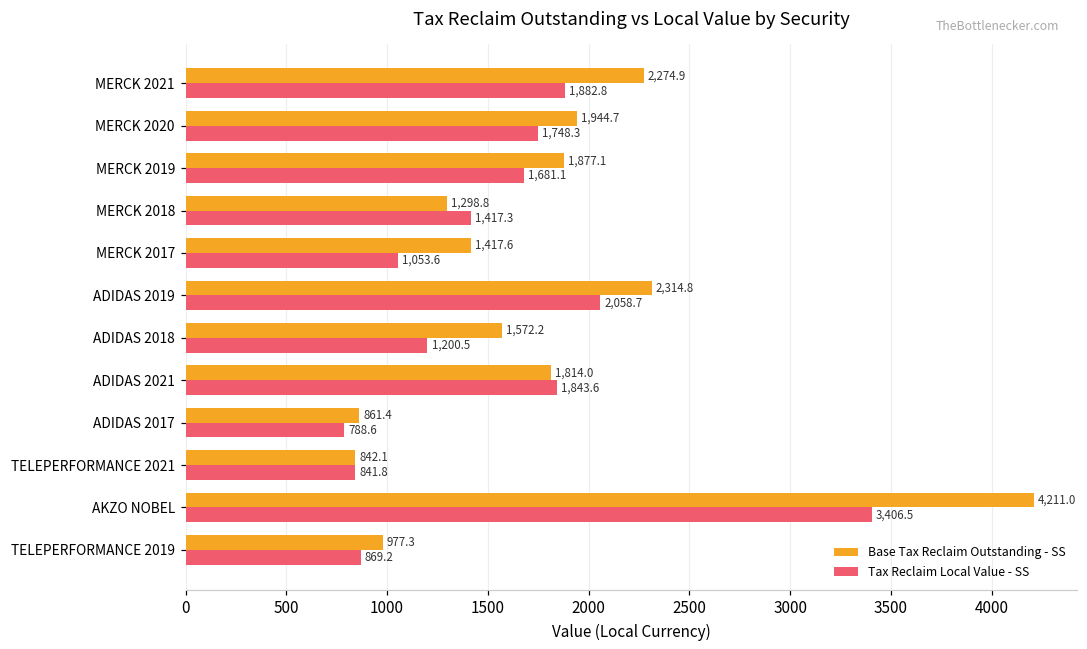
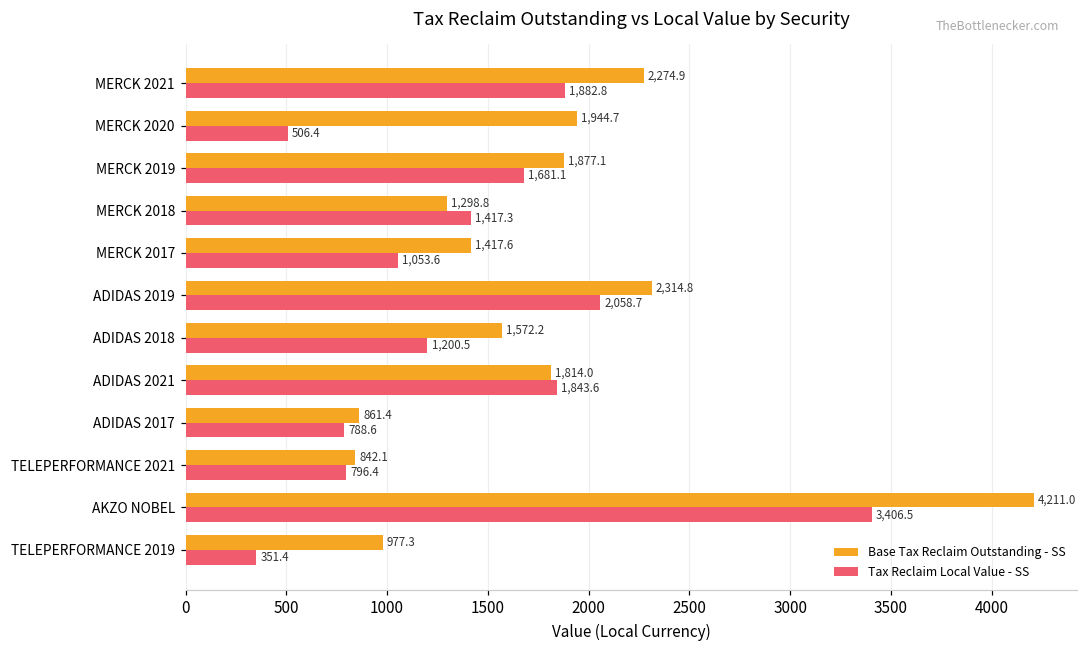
  {
    "Base Tax Reclaim Outstanding - SS": {
      "MERCK 2021": "2,274.9",
      "MERCK 2020": "1,944.7",
      "MERCK 2019": "1,877.1",
      "MERCK 2018": "1,298.8",
      "MERCK 2017": "1,417.6",
      "ADIDAS 2019": "2,314.8",
      "ADIDAS 2018": "1,572.2",
      "ADIDAS 2021": "1,814.0",
      "ADIDAS 2017": "861.4",
      "TELEPERFORMANCE 2021": "842.1",
      "AKZO NOBEL": "4,211.0",
      "TELEPERFORMANCE 2019": "977.3"
    },
    "Tax Reclaim Local Value - SS": {
      "MERCK 2021": "1,882.8",
-     "MERCK 2020": "1,748.3",
+     "MERCK 2020": "506.4",
      "MERCK 2019": "1,681.1",
      "MERCK 2018": "1,417.3",
      "MERCK 2017": "1,053.6",
      "ADIDAS 2019": "2,058.7",
      "ADIDAS 2018": "1,200.5",
      "ADIDAS 2021": "1,843.6",
      "ADIDAS 2017": "788.6",
-     "TELEPERFORMANCE 2021": "841.8",
+     "TELEPERFORMANCE 2021": "796.4",
      "AKZO NOBEL": "3,406.5",
-     "TELEPERFORMANCE 2019": "869.2"
+     "TELEPERFORMANCE 2019": "351.4"
    }
  }
